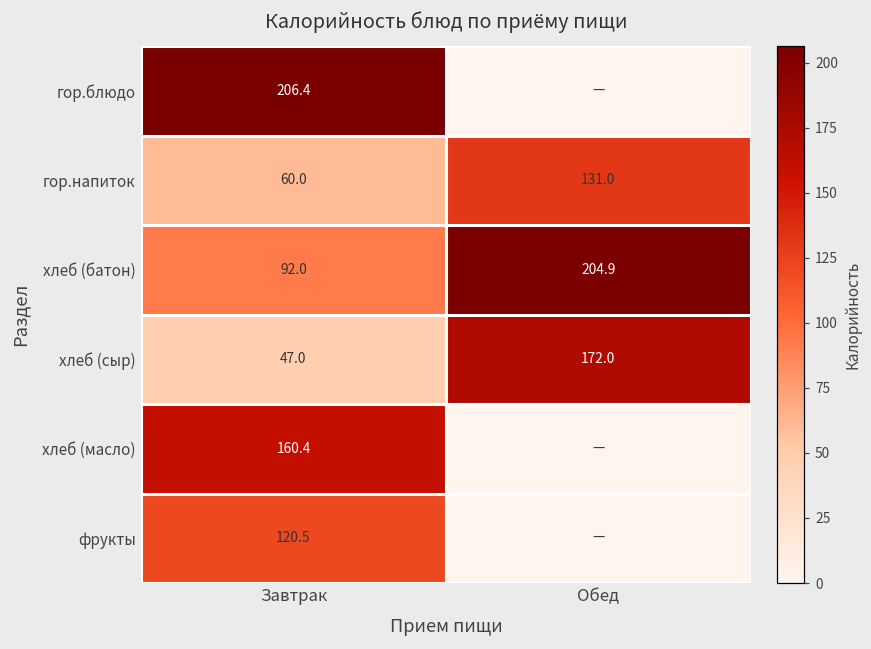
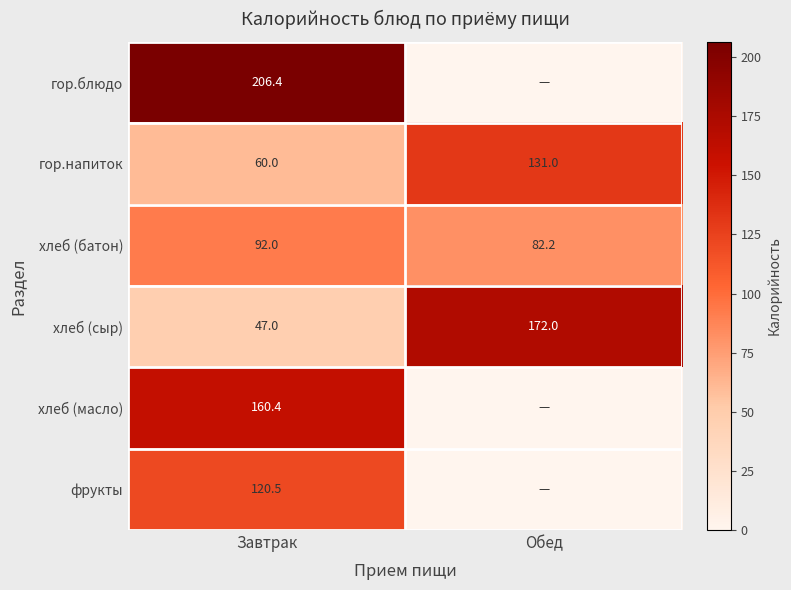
  {
    "гор.блюдо": {
      "Завтрак": 206.4
    },
    "гор.напиток": {
      "Завтрак": 60.0,
      "Обед": 131.0
    },
    "хлеб (батон)": {
      "Завтрак": 92.0,
-     "Обед": 204.9
+     "Обед": 82.2
    },
    "хлеб (сыр)": {
      "Завтрак": 47.0,
      "Обед": 172.0
    },
    "хлеб (масло)": {
      "Завтрак": 160.4
    },
    "фрукты": {
      "Завтрак": 120.5
    }
  }
